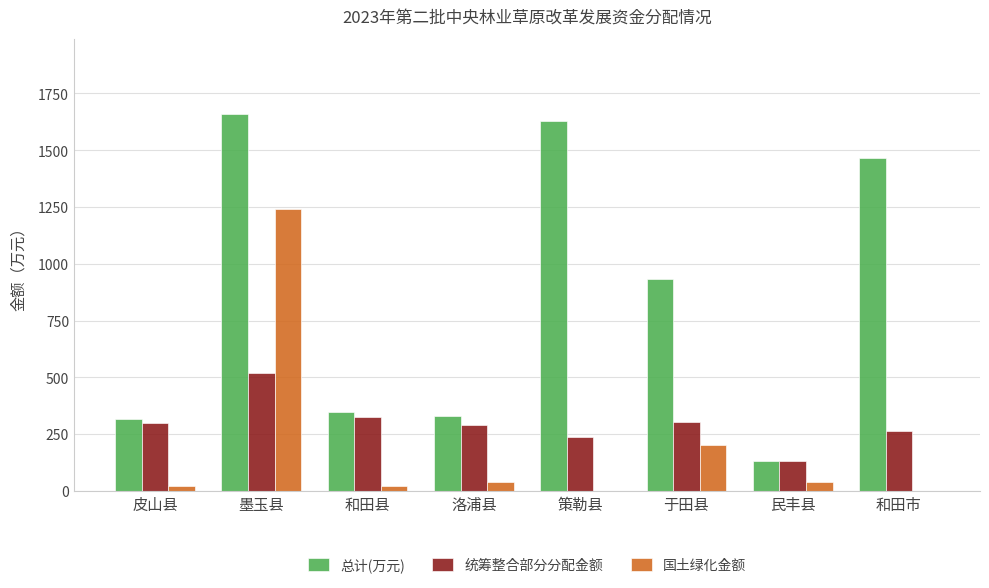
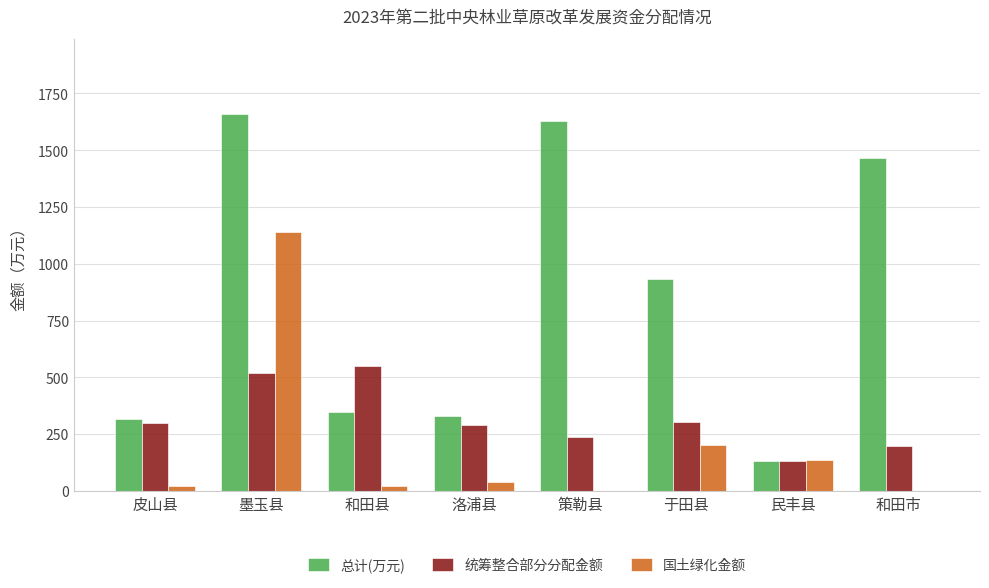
  {
    "总计(万元)": {
      "皮山县": 320,
      "墨玉县": 1660,
      "和田县": 350,
      "洛浦县": 330,
      "策勒县": 1630,
      "于田县": 930,
      "民丰县": 130,
      "和田市": 1470
    },
    "统筹整合部分分配金额": {
      "皮山县": 300,
      "墨玉县": 520,
-     "和田县": 330,
+     "和田县": 550,
      "洛浦县": 290,
      "策勒县": 240,
      "于田县": 300,
      "民丰县": 130,
-     "和田市": 260
+     "和田市": 200
    },
    "国土绿化金额": {
      "皮山县": 20,
-     "墨玉县": 1240,
+     "墨玉县": 1140,
      "和田县": 20,
      "洛浦县": 40,
      "策勒县": 0,
      "于田县": 200,
-     "民丰县": 40,
+     "民丰县": 140,
      "和田市": 0
    }
  }
